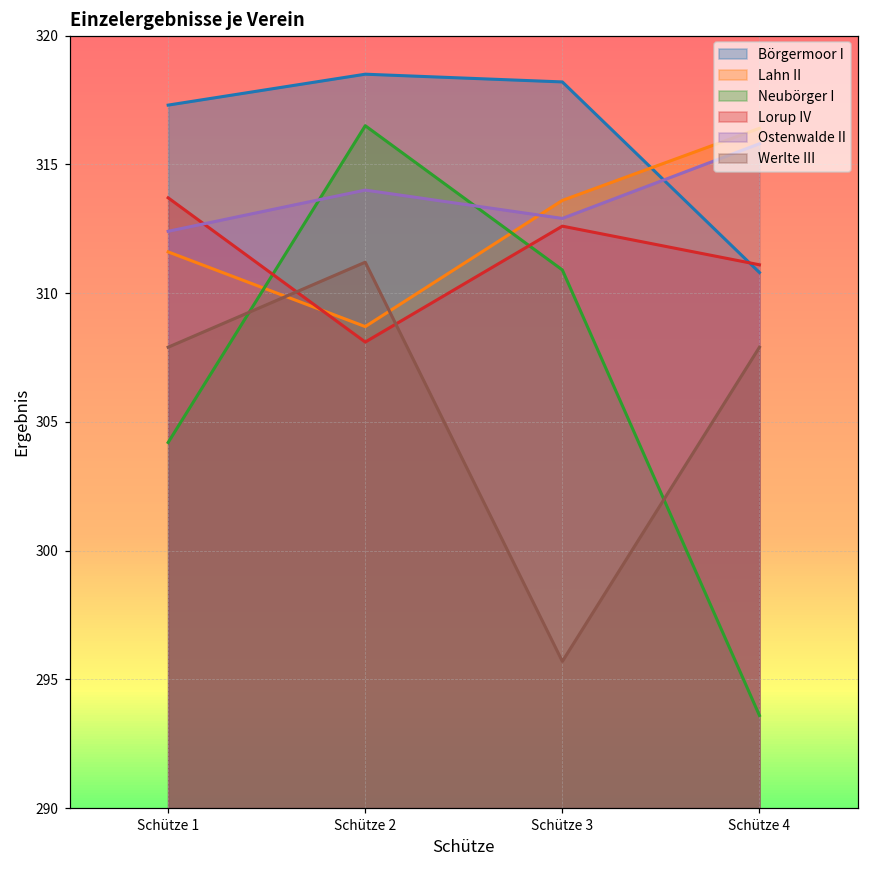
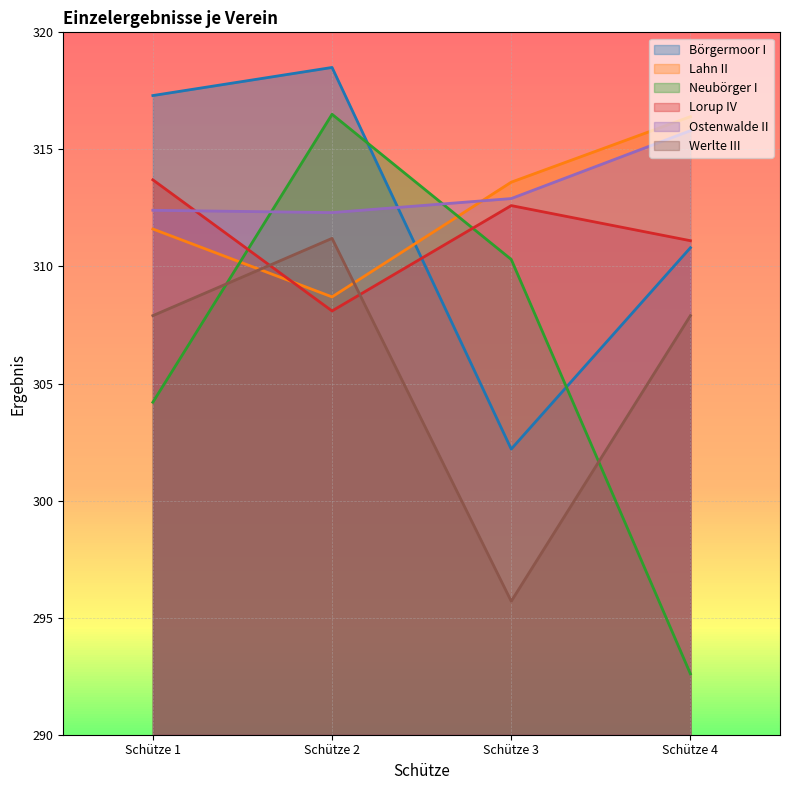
  {
    "Börgermoor I": {
      "Schütze 1": 317.3,
      "Schütze 2": 318.5,
-     "Schütze 3": 318.2,
+     "Schütze 3": 302.2,
      "Schütze 4": 310.8
    },
    "Neubörger I": {
      "Schütze 1": 304.2,
      "Schütze 2": 316.5,
-     "Schütze 3": 310.9,
-     "Schütze 4": 293.6
+     "Schütze 3": 310.3,
+     "Schütze 4": 292.6
    },
    "Ostenwalde II": {
      "Schütze 1": 312.4,
-     "Schütze 2": 314.0,
+     "Schütze 2": 312.3,
      "Schütze 3": 312.9
    }
  }
